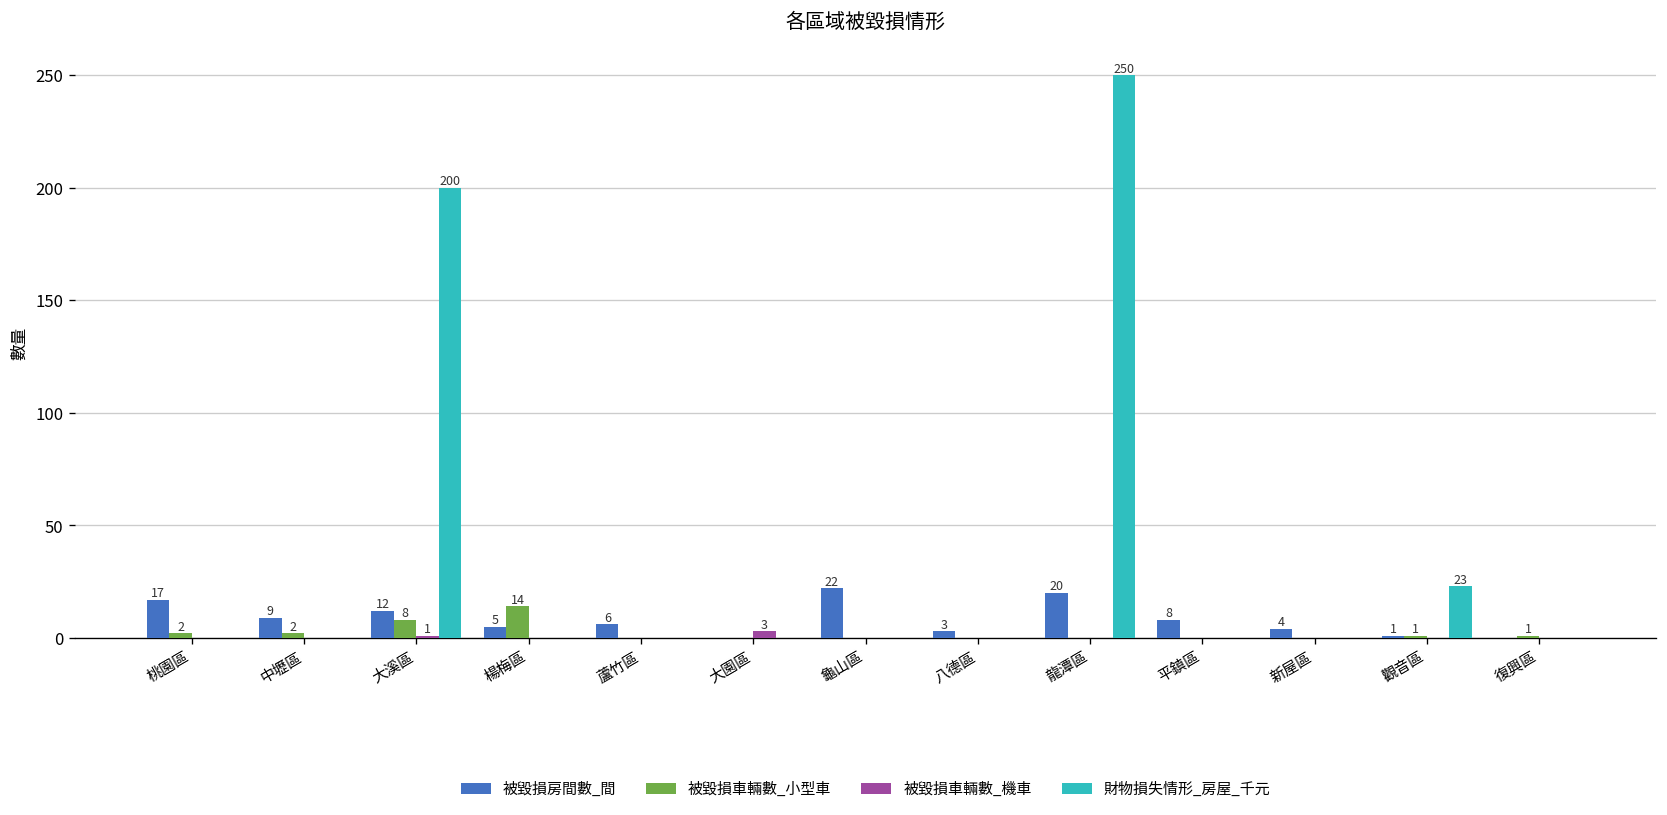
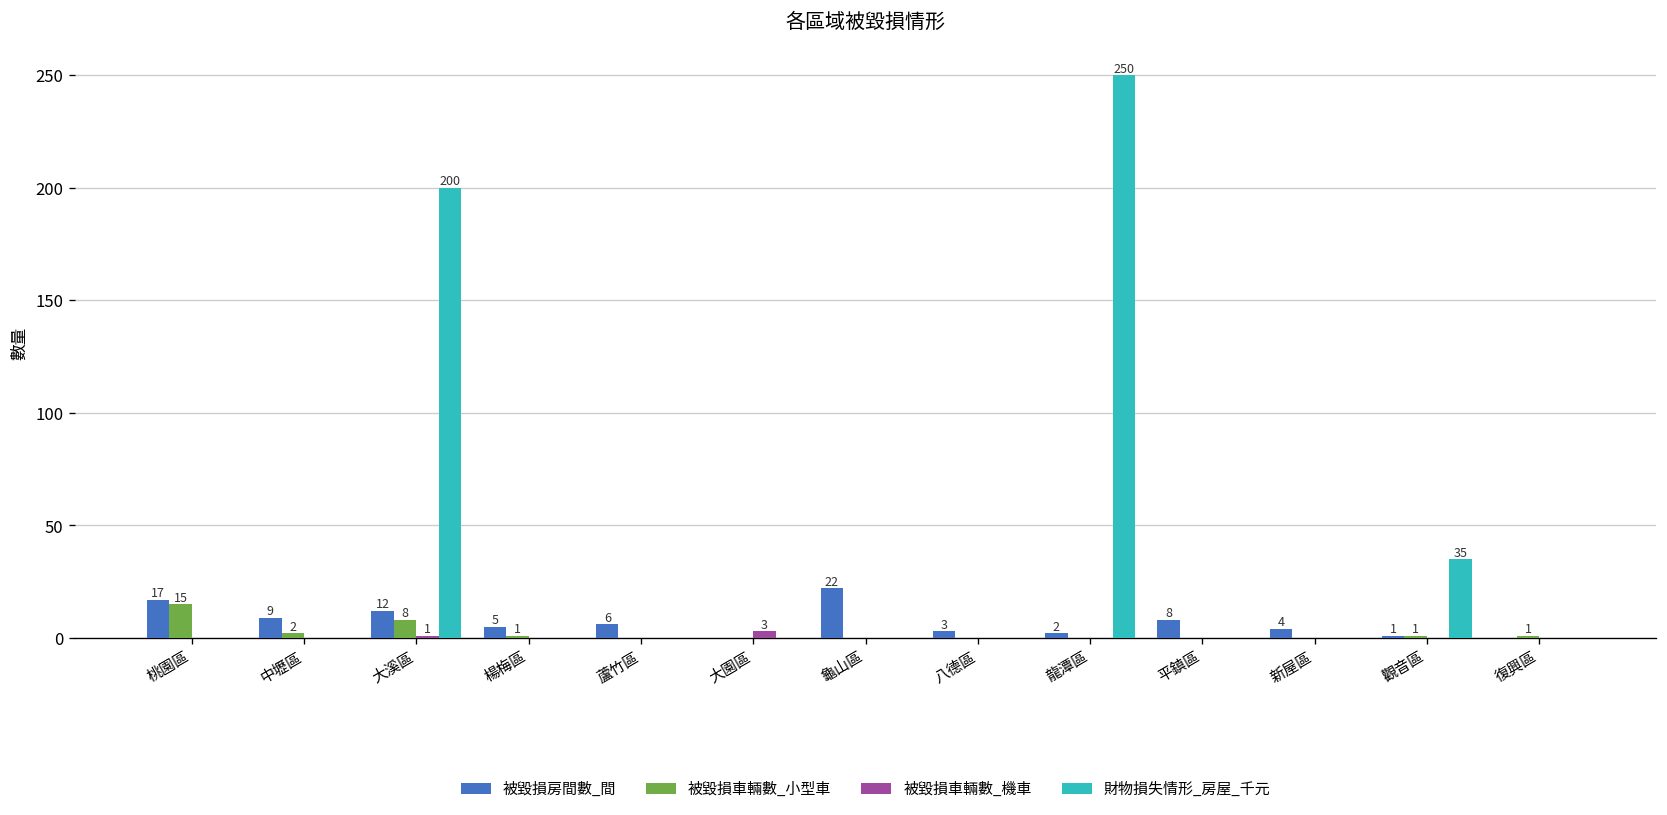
  {
    "被毀損房間數_間": {
      "桃園區": 17,
      "中壢區": 9,
      "大溪區": 12,
      "楊梅區": 5,
      "蘆竹區": 6,
      "龜山區": 22,
      "八德區": 3,
-     "龍潭區": 20,
+     "龍潭區": 2,
      "平鎮區": 8,
      "新屋區": 4,
      "觀音區": 1
    },
    "被毀損車輛數_小型車": {
-     "桃園區": 2,
+     "桃園區": 15,
      "中壢區": 2,
      "大溪區": 8,
-     "楊梅區": 14,
+     "楊梅區": 1,
      "觀音區": 1,
      "復興區": 1
    },
    "被毀損車輛數_機車": {
      "大溪區": 1,
      "大園區": 3
    },
    "財物損失情形_房屋_千元": {
      "大溪區": 200,
      "龍潭區": 250,
-     "觀音區": 23
+     "觀音區": 35
    }
  }
